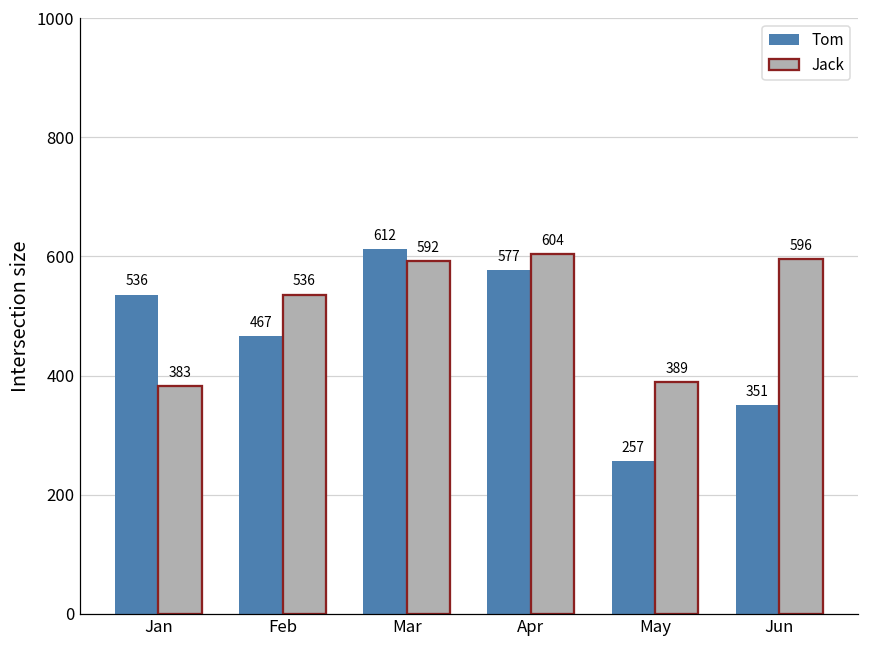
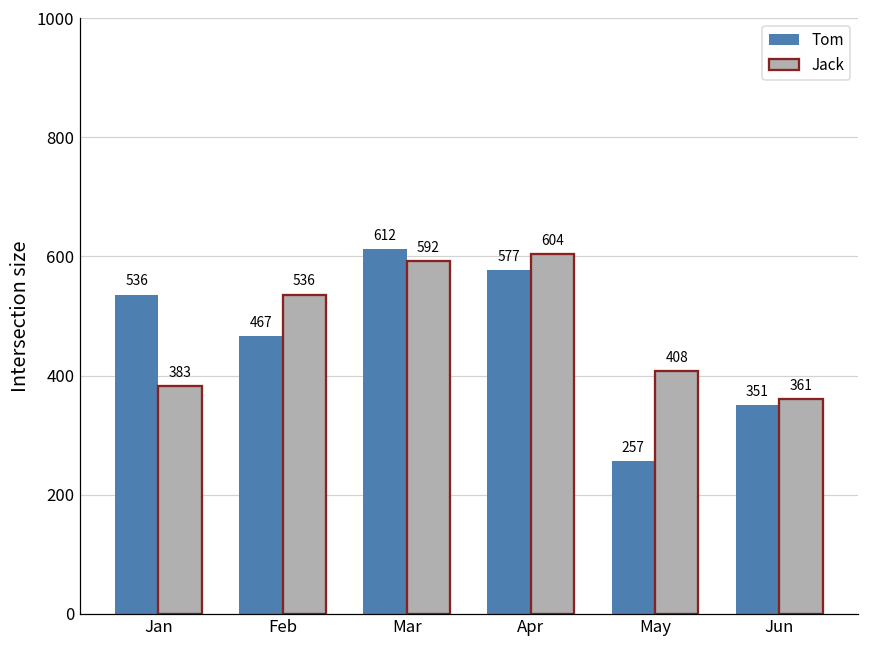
  {
    "Tom": {
      "Jan": 536,
      "Feb": 467,
      "Mar": 612,
      "Apr": 577,
      "May": 257,
      "Jun": 351
    },
    "Jack": {
      "Jan": 383,
      "Feb": 536,
      "Mar": 592,
      "Apr": 604,
-     "May": 389,
-     "Jun": 596
+     "May": 408,
+     "Jun": 361
    }
  }
